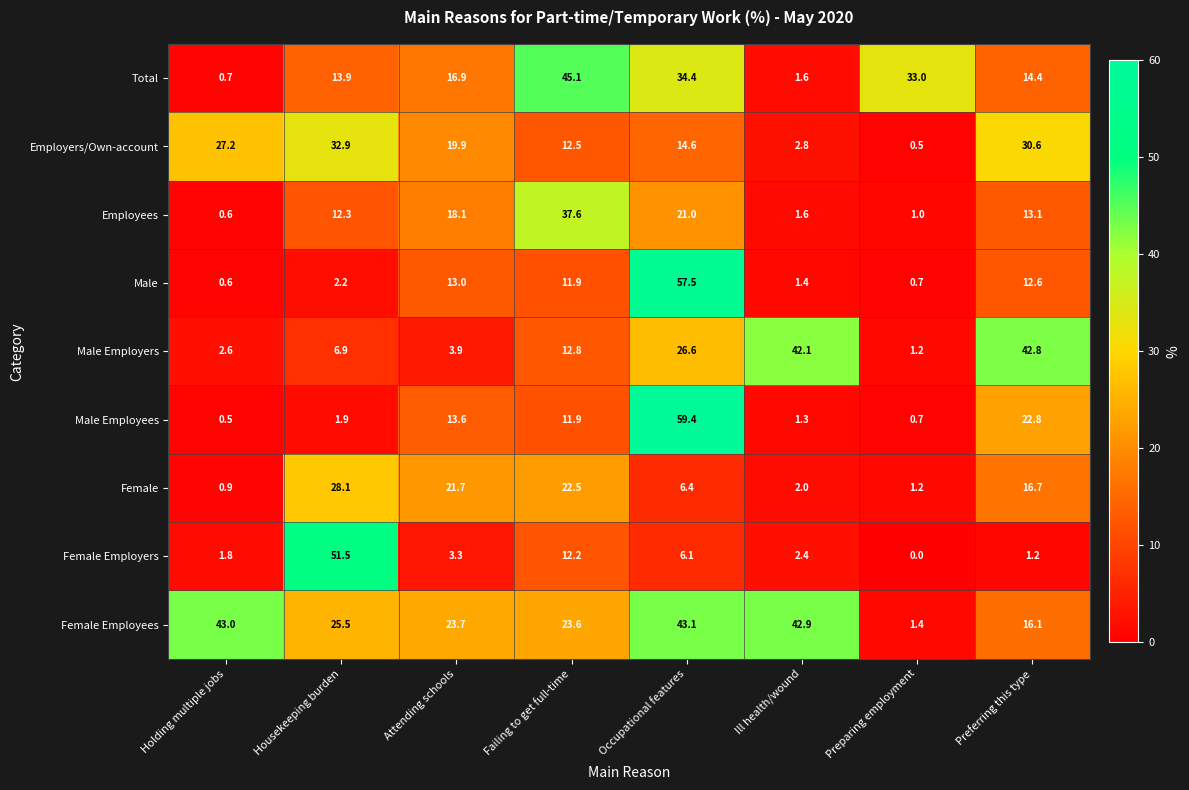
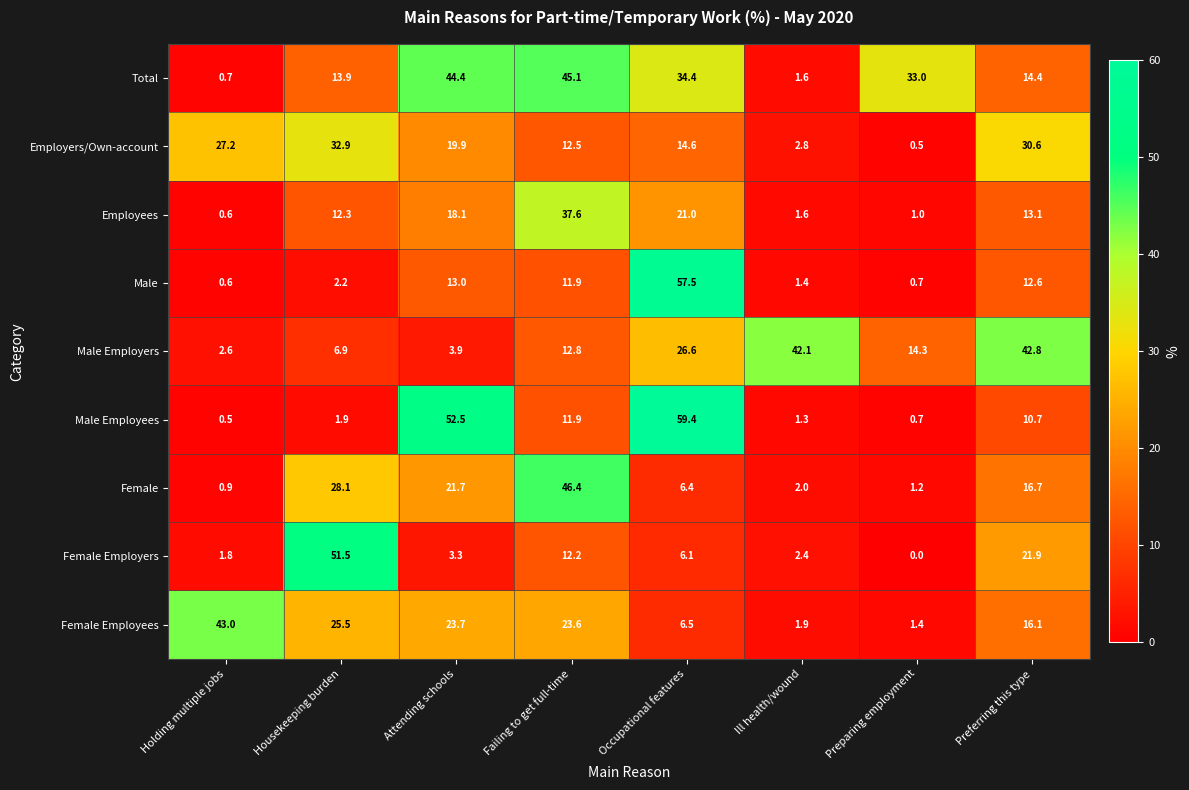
  {
    "Total": {
      "Holding multiple jobs": 0.7,
      "Housekeeping burden": 13.9,
-     "Attending schools": 16.9,
+     "Attending schools": 44.4,
      "Failing to get full-time": 45.1,
      "Occupational features": 34.4,
      "Ill health/wound": 1.6,
      "Preparing employment": 33.0,
      "Preferring this type": 14.4
    },
    "Employers/Own-account": {
      "Holding multiple jobs": 27.2,
      "Housekeeping burden": 32.9,
      "Attending schools": 19.9,
      "Failing to get full-time": 12.5,
      "Occupational features": 14.6,
      "Ill health/wound": 2.8,
      "Preparing employment": 0.5,
      "Preferring this type": 30.6
    },
    "Employees": {
      "Holding multiple jobs": 0.6,
      "Housekeeping burden": 12.3,
      "Attending schools": 18.1,
      "Failing to get full-time": 37.6,
      "Occupational features": 21.0,
      "Ill health/wound": 1.6,
      "Preparing employment": 1.0,
      "Preferring this type": 13.1
    },
    "Male": {
      "Holding multiple jobs": 0.6,
      "Housekeeping burden": 2.2,
      "Attending schools": 13.0,
      "Failing to get full-time": 11.9,
      "Occupational features": 57.5,
      "Ill health/wound": 1.4,
      "Preparing employment": 0.7,
      "Preferring this type": 12.6
    },
    "Male Employers": {
      "Holding multiple jobs": 2.6,
      "Housekeeping burden": 6.9,
      "Attending schools": 3.9,
      "Failing to get full-time": 12.8,
      "Occupational features": 26.6,
      "Ill health/wound": 42.1,
-     "Preparing employment": 1.2,
+     "Preparing employment": 14.3,
      "Preferring this type": 42.8
    },
    "Male Employees": {
      "Holding multiple jobs": 0.5,
      "Housekeeping burden": 1.9,
-     "Attending schools": 13.6,
+     "Attending schools": 52.5,
      "Failing to get full-time": 11.9,
      "Occupational features": 59.4,
      "Ill health/wound": 1.3,
      "Preparing employment": 0.7,
-     "Preferring this type": 22.8
+     "Preferring this type": 10.7
    },
    "Female": {
      "Holding multiple jobs": 0.9,
      "Housekeeping burden": 28.1,
      "Attending schools": 21.7,
-     "Failing to get full-time": 22.5,
+     "Failing to get full-time": 46.4,
      "Occupational features": 6.4,
      "Ill health/wound": 2.0,
      "Preparing employment": 1.2,
      "Preferring this type": 16.7
    },
    "Female Employers": {
      "Holding multiple jobs": 1.8,
      "Housekeeping burden": 51.5,
      "Attending schools": 3.3,
      "Failing to get full-time": 12.2,
      "Occupational features": 6.1,
      "Ill health/wound": 2.4,
      "Preparing employment": 0.0,
-     "Preferring this type": 1.2
+     "Preferring this type": 21.9
    },
    "Female Employees": {
      "Holding multiple jobs": 43.0,
      "Housekeeping burden": 25.5,
      "Attending schools": 23.7,
      "Failing to get full-time": 23.6,
-     "Occupational features": 43.1,
-     "Ill health/wound": 42.9,
+     "Occupational features": 6.5,
+     "Ill health/wound": 1.9,
      "Preparing employment": 1.4,
      "Preferring this type": 16.1
    }
  }
